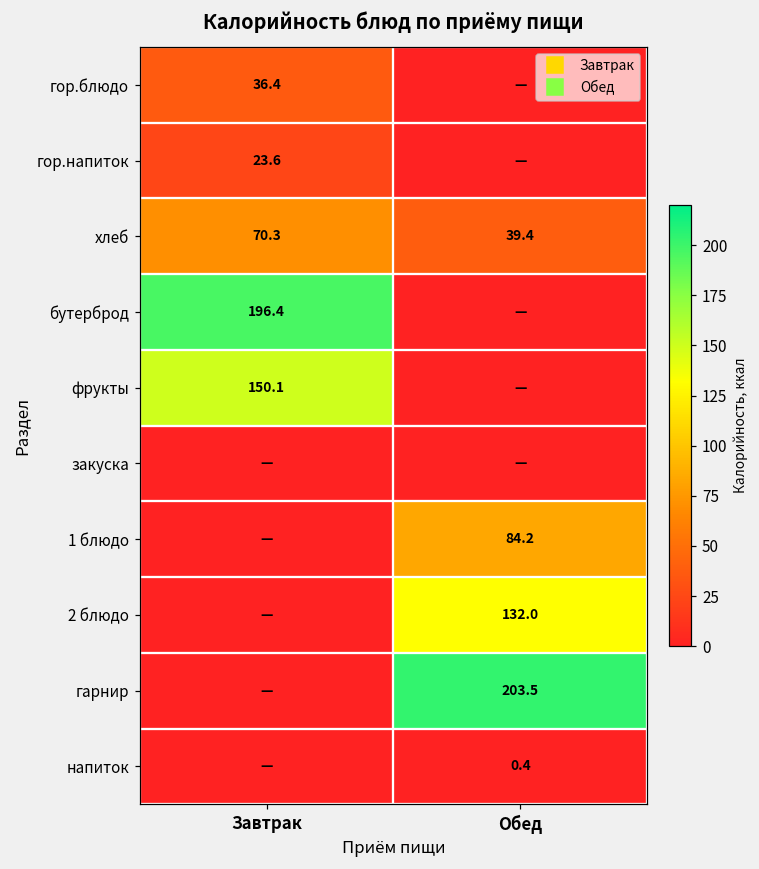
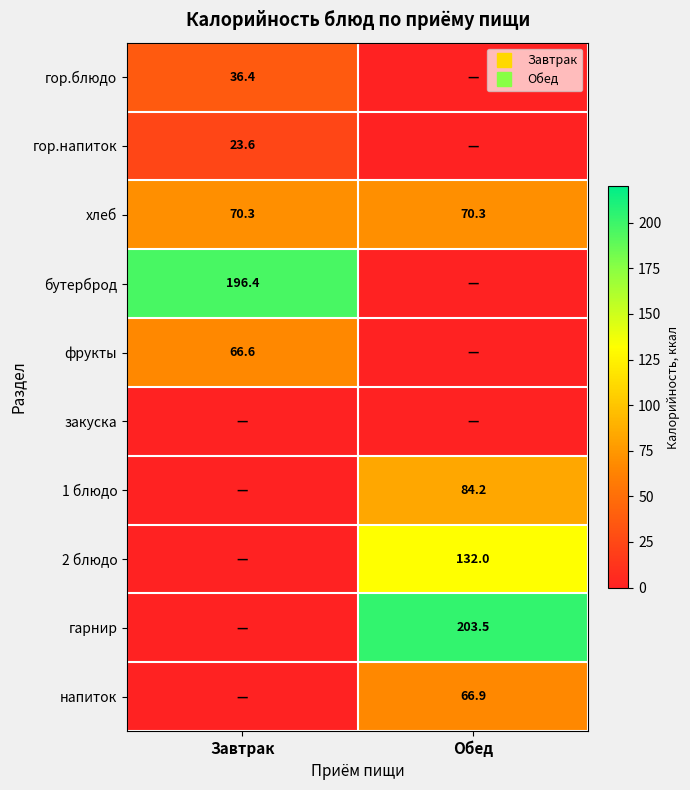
  {
    "гор.блюдо": {
      "Завтрак": 36.4
    },
    "гор.напиток": {
      "Завтрак": 23.6
    },
    "хлеб": {
      "Завтрак": 70.3,
-     "Обед": 39.4
+     "Обед": 70.3
    },
    "бутерброд": {
      "Завтрак": 196.4
    },
    "фрукты": {
-     "Завтрак": 150.1
+     "Завтрак": 66.6
    },
    "1 блюдо": {
      "Обед": 84.2
    },
    "2 блюдо": {
      "Обед": 132.0
    },
    "гарнир": {
      "Обед": 203.5
    },
    "напиток": {
-     "Обед": 0.4
+     "Обед": 66.9
    }
  }
